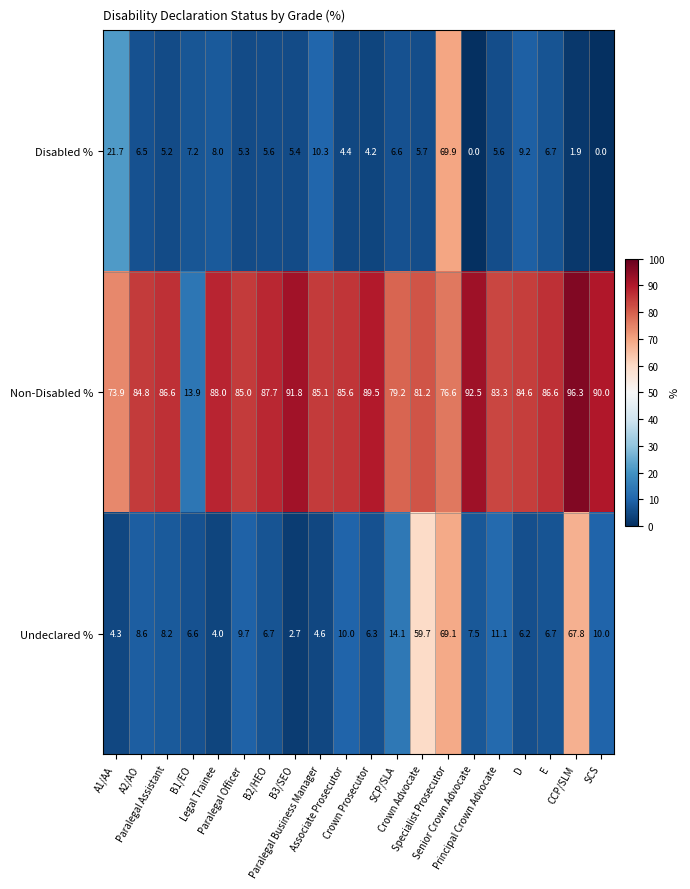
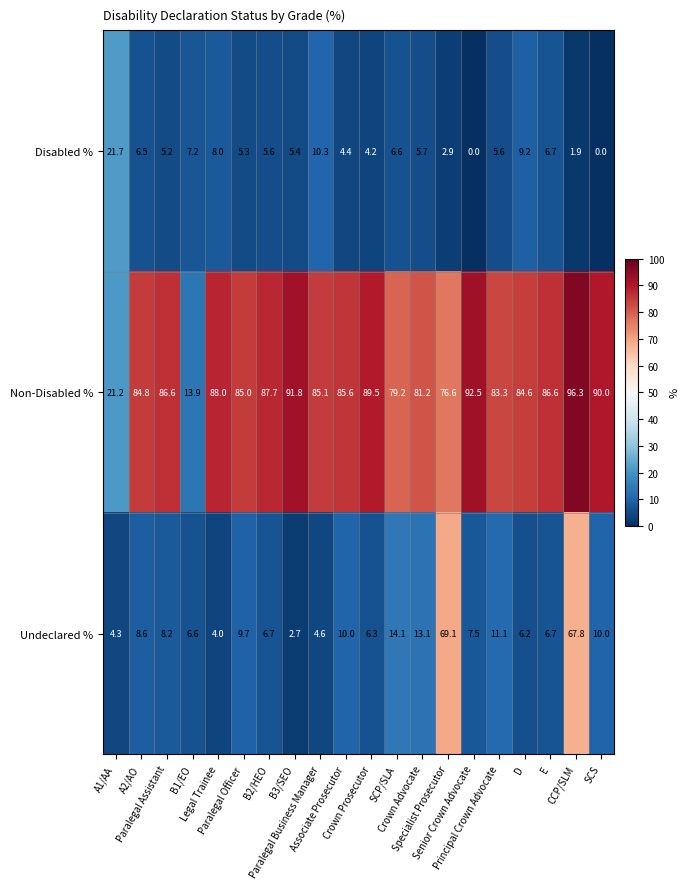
  {
    "Disabled %": {
      "A1/AA": 21.7,
      "A2/AO": 6.5,
      "Paralegal Assistant": 5.2,
      "B1/EO": 7.2,
      "Legal Trainee": 8.0,
      "Paralegal Officer": 5.3,
      "B2/HEO": 5.6,
      "B3/SEO": 5.4,
      "Paralegal Business Manager": 10.3,
      "Associate Prosecutor": 4.4,
      "Crown Prosecutor": 4.2,
      "SCP/SLA": 6.6,
      "Crown Advocate": 5.7,
-     "Specialist Prosecutor": 69.9,
+     "Specialist Prosecutor": 2.9,
      "Senior Crown Advocate": 0.0,
      "Principal Crown Advocate": 5.6,
      "D": 9.2,
      "E": 6.7,
      "CCP/SLM": 1.9,
      "SCS": 0.0
    },
    "Non-Disabled %": {
-     "A1/AA": 73.9,
+     "A1/AA": 21.2,
      "A2/AO": 84.8,
      "Paralegal Assistant": 86.6,
      "B1/EO": 13.9,
      "Legal Trainee": 88.0,
      "Paralegal Officer": 85.0,
      "B2/HEO": 87.7,
      "B3/SEO": 91.8,
      "Paralegal Business Manager": 85.1,
      "Associate Prosecutor": 85.6,
      "Crown Prosecutor": 89.5,
      "SCP/SLA": 79.2,
      "Crown Advocate": 81.2,
      "Specialist Prosecutor": 76.6,
      "Senior Crown Advocate": 92.5,
      "Principal Crown Advocate": 83.3,
      "D": 84.6,
      "E": 86.6,
      "CCP/SLM": 96.3,
      "SCS": 90.0
    },
    "Undeclared %": {
      "A1/AA": 4.3,
      "A2/AO": 8.6,
      "Paralegal Assistant": 8.2,
      "B1/EO": 6.6,
      "Legal Trainee": 4.0,
      "Paralegal Officer": 9.7,
      "B2/HEO": 6.7,
      "B3/SEO": 2.7,
      "Paralegal Business Manager": 4.6,
      "Associate Prosecutor": 10.0,
      "Crown Prosecutor": 6.3,
      "SCP/SLA": 14.1,
-     "Crown Advocate": 59.7,
+     "Crown Advocate": 13.1,
      "Specialist Prosecutor": 69.1,
      "Senior Crown Advocate": 7.5,
      "Principal Crown Advocate": 11.1,
      "D": 6.2,
      "E": 6.7,
      "CCP/SLM": 67.8,
      "SCS": 10.0
    }
  }
